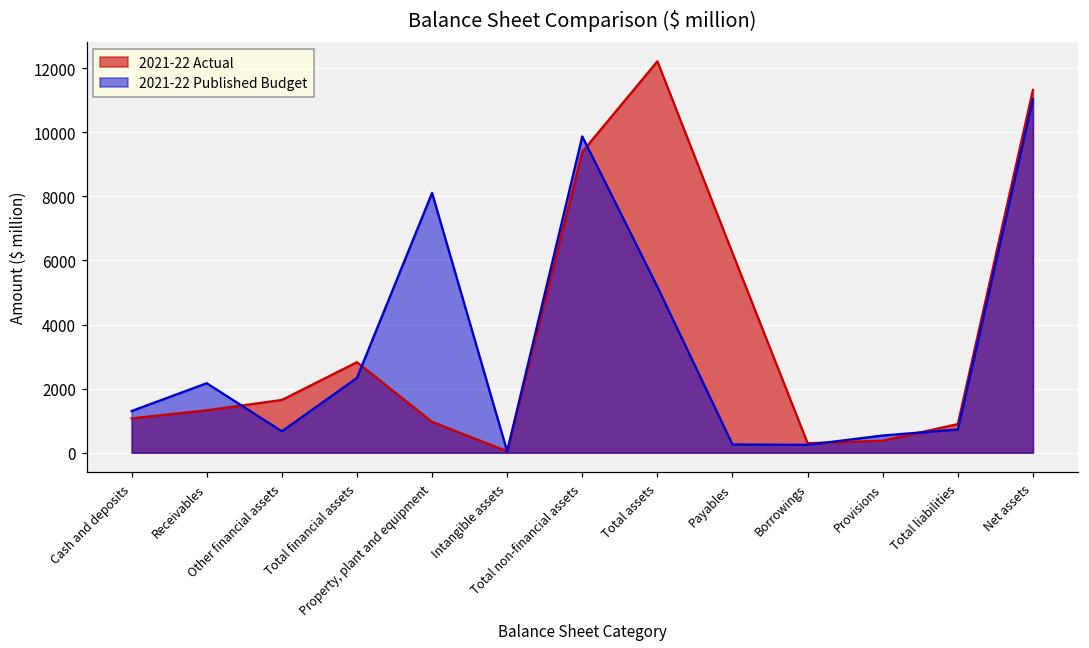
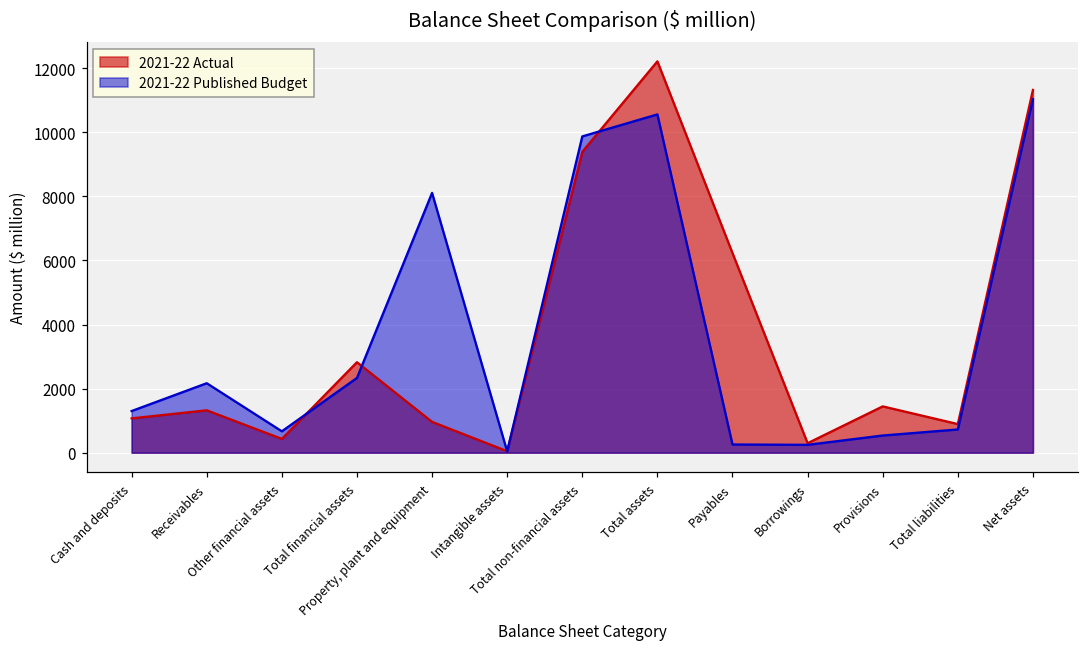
  {
    "2021-22 Actual": {
      "Cash and deposits": 1100,
      "Receivables": 1300,
-     "Other financial assets": 1600,
+     "Other financial assets": 400,
      "Total financial assets": 2800,
      "Property, plant and equipment": 1000,
      "Total non-financial assets": 9400,
      "Total assets": 12200,
      "Payables": 6200,
-     "Provisions": 400,
+     "Provisions": 1400,
      "Total liabilities": 900,
      "Net assets": 11300
    },
    "2021-22 Published Budget": {
      "Cash and deposits": 1300,
      "Receivables": 2200,
      "Other financial assets": 700,
      "Total financial assets": 2300,
      "Property, plant and equipment": 8100,
      "Total non-financial assets": 9900,
-     "Total assets": 5200,
+     "Total assets": 10600,
      "Payables": 300,
      "Provisions": 500,
      "Total liabilities": 700,
      "Net assets": 11000
    }
  }
